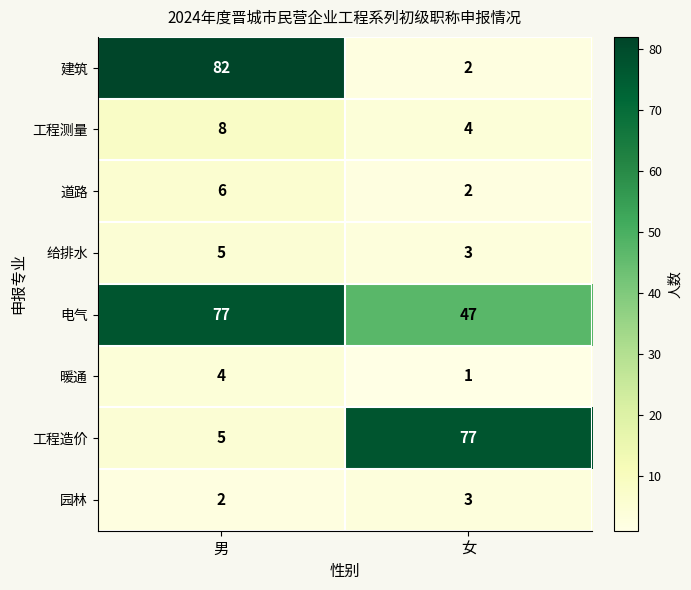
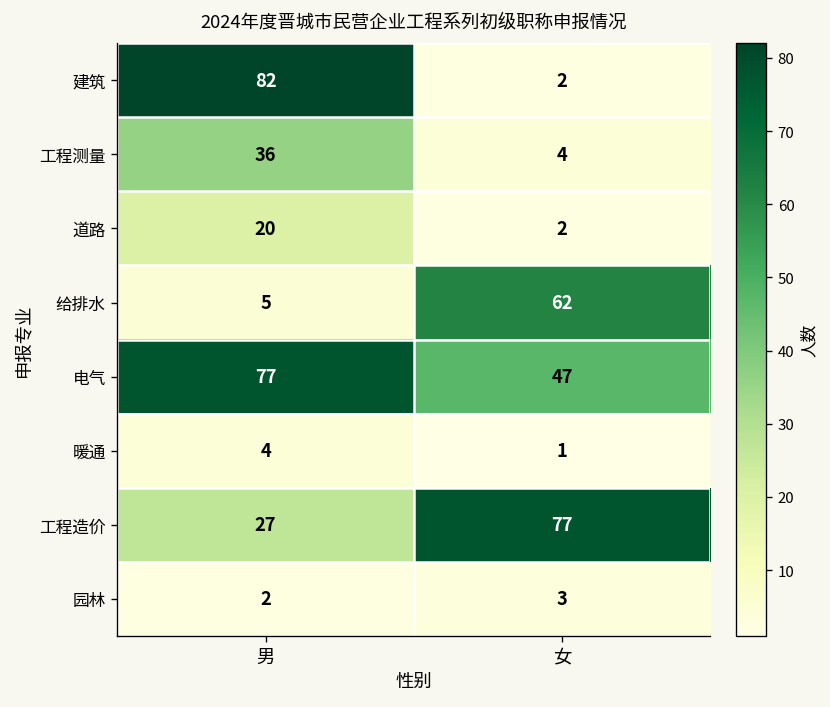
  {
    "建筑": {
      "男": 82,
      "女": 2
    },
    "工程测量": {
-     "男": 8,
+     "男": 36,
      "女": 4
    },
    "道路": {
-     "男": 6,
+     "男": 20,
      "女": 2
    },
    "给排水": {
      "男": 5,
-     "女": 3
+     "女": 62
    },
    "电气": {
      "男": 77,
      "女": 47
    },
    "暖通": {
      "男": 4,
      "女": 1
    },
    "工程造价": {
-     "男": 5,
+     "男": 27,
      "女": 77
    },
    "园林": {
      "男": 2,
      "女": 3
    }
  }
